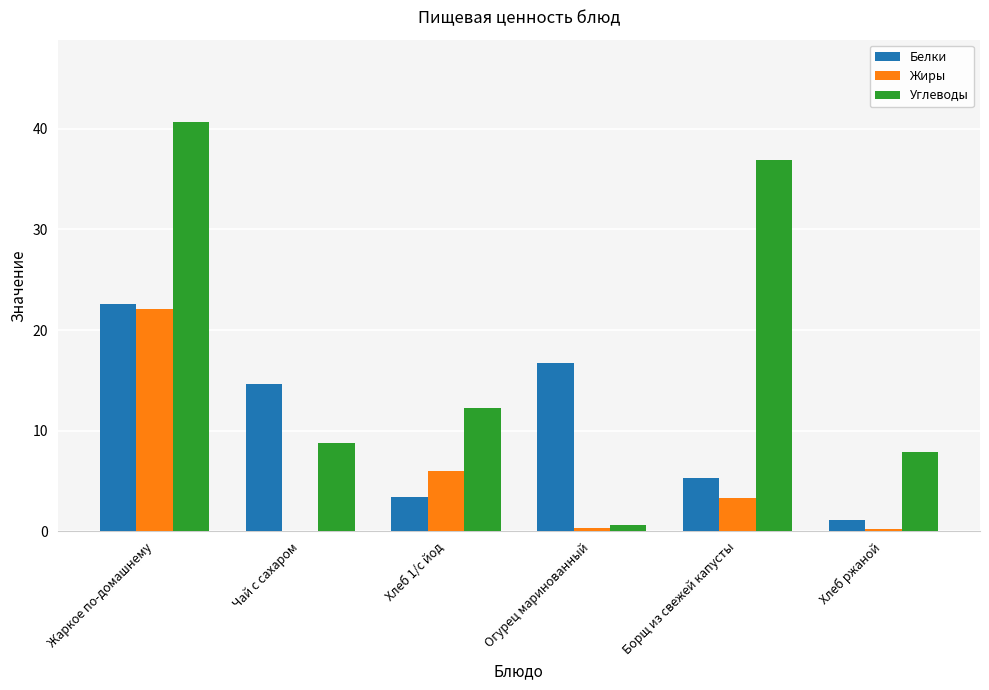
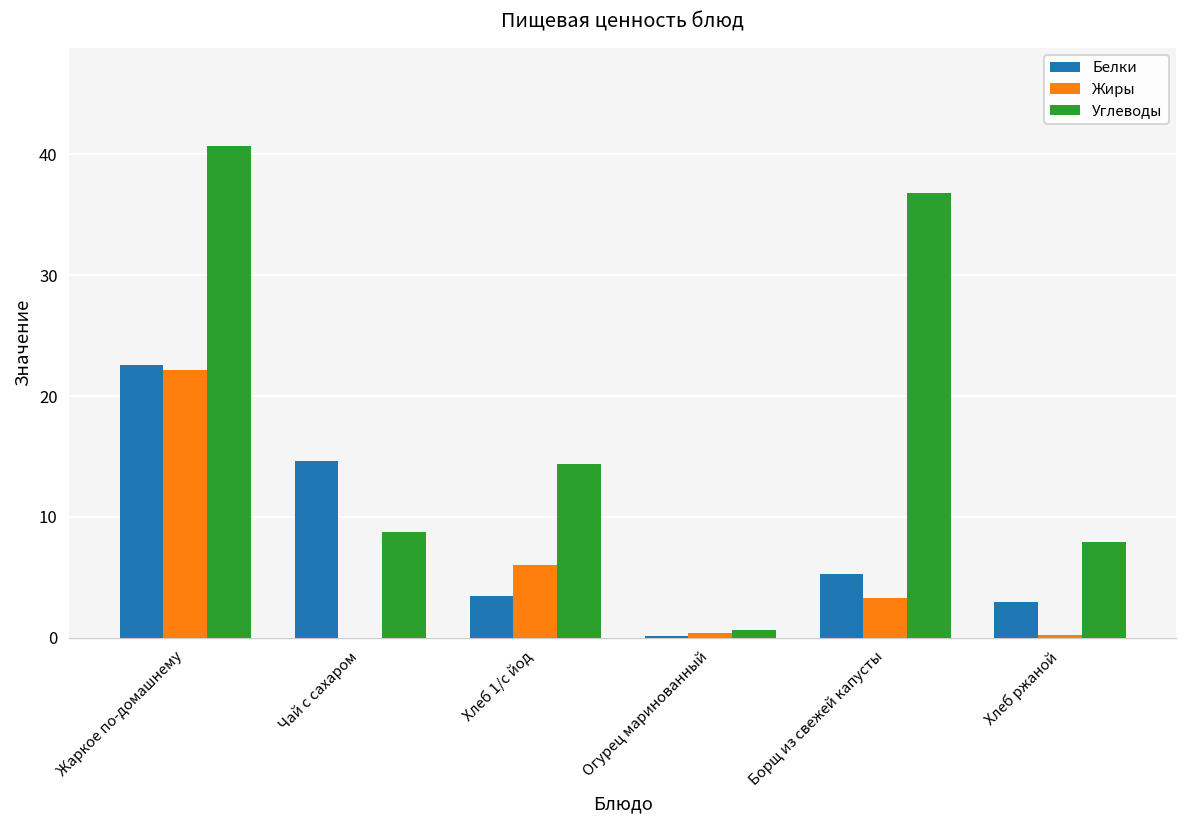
  {
    "Белки": {
      "Жаркое по-домашнему": 22.5,
      "Чай с сахаром": 14.6,
      "Хлеб 1/с йод": 3.4,
-     "Огурец маринованный": 16.8,
+     "Огурец маринованный": 0.1,
      "Борщ из свежей капусты": 5.3,
-     "Хлеб ржаной": 1.1
+     "Хлеб ржаной": 3.0
    },
    "Жиры": {
      "Жаркое по-домашнему": 22.1,
      "Чай с сахаром": 0.0,
      "Хлеб 1/с йод": 6.0,
      "Огурец маринованный": 0.4,
      "Борщ из свежей капусты": 3.3
    },
    "Углеводы": {
      "Жаркое по-домашнему": 40.7,
      "Чай с сахаром": 8.7,
-     "Хлеб 1/с йод": 12.3,
+     "Хлеб 1/с йод": 14.4,
      "Огурец маринованный": 0.6,
      "Борщ из свежей капусты": 36.8,
      "Хлеб ржаной": 7.9
    }
  }
